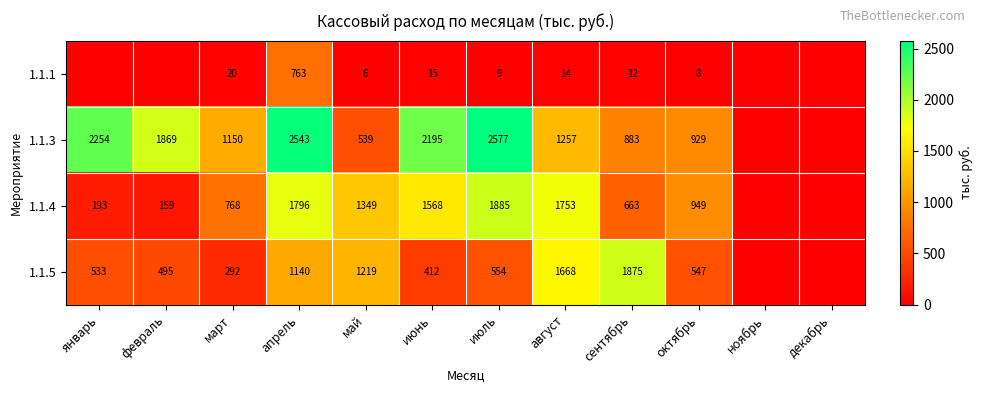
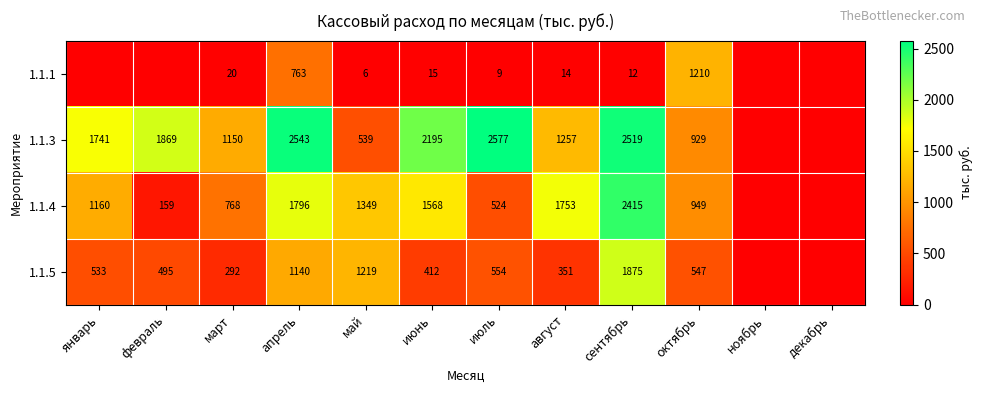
  {
    "1.1.1": {
      "март": 20,
      "апрель": 763,
      "май": 6,
      "июнь": 15,
      "июль": 9,
      "август": 14,
      "сентябрь": 12,
-     "октябрь": 8
+     "октябрь": 1210
    },
    "1.1.3": {
-     "январь": 2254,
+     "январь": 1741,
      "февраль": 1869,
      "март": 1150,
      "апрель": 2543,
      "май": 539,
      "июнь": 2195,
      "июль": 2577,
      "август": 1257,
-     "сентябрь": 883,
+     "сентябрь": 2519,
      "октябрь": 929
    },
    "1.1.4": {
-     "январь": 193,
+     "январь": 1160,
      "февраль": 159,
      "март": 768,
      "апрель": 1796,
      "май": 1349,
      "июнь": 1568,
-     "июль": 1885,
+     "июль": 524,
      "август": 1753,
-     "сентябрь": 663,
+     "сентябрь": 2415,
      "октябрь": 949
    },
    "1.1.5": {
      "январь": 533,
      "февраль": 495,
      "март": 292,
      "апрель": 1140,
      "май": 1219,
      "июнь": 412,
      "июль": 554,
-     "август": 1668,
+     "август": 351,
      "сентябрь": 1875,
      "октябрь": 547
    }
  }
